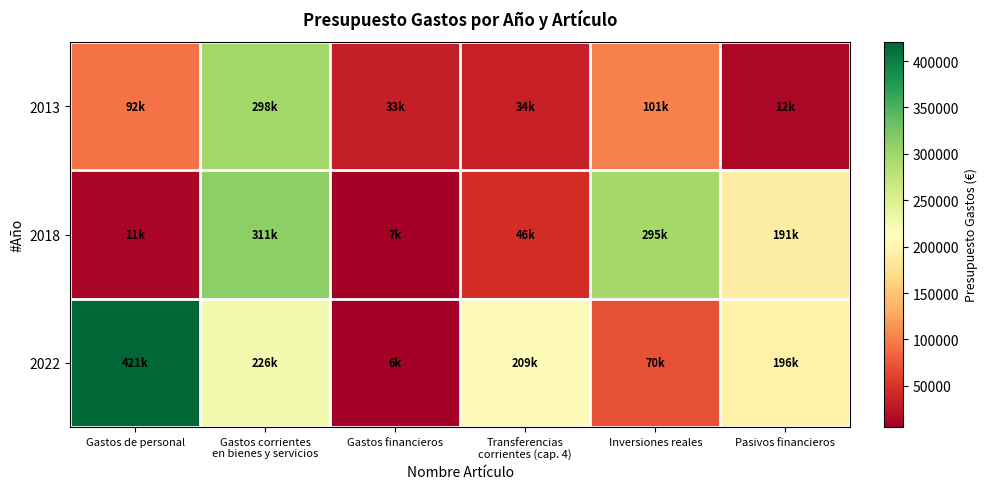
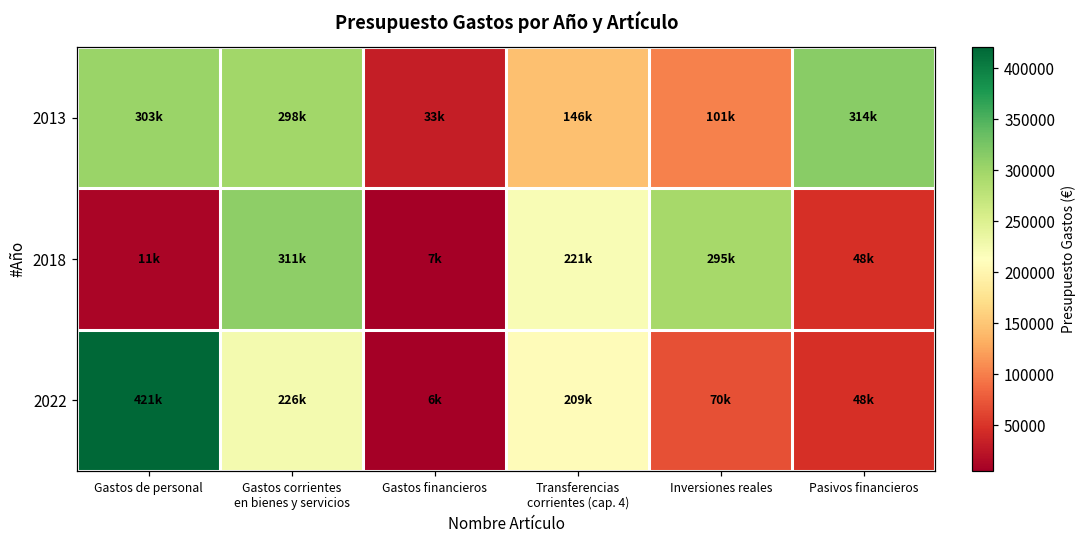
  {
    "2013": {
-     "Gastos de personal": "92k",
+     "Gastos de personal": "303k",
      "Gastos corrientes en bienes y servicios": "298k",
      "Gastos financieros": "33k",
-     "Transferencias corrientes (cap. 4)": "34k",
+     "Transferencias corrientes (cap. 4)": "146k",
      "Inversiones reales": "101k",
-     "Pasivos financieros": "12k"
+     "Pasivos financieros": "314k"
    },
    "2018": {
      "Gastos de personal": "11k",
      "Gastos corrientes en bienes y servicios": "311k",
      "Gastos financieros": "7k",
-     "Transferencias corrientes (cap. 4)": "46k",
+     "Transferencias corrientes (cap. 4)": "221k",
      "Inversiones reales": "295k",
-     "Pasivos financieros": "191k"
+     "Pasivos financieros": "48k"
    },
    "2022": {
      "Gastos de personal": "421k",
      "Gastos corrientes en bienes y servicios": "226k",
      "Gastos financieros": "6k",
      "Transferencias corrientes (cap. 4)": "209k",
      "Inversiones reales": "70k",
-     "Pasivos financieros": "196k"
+     "Pasivos financieros": "48k"
    }
  }
